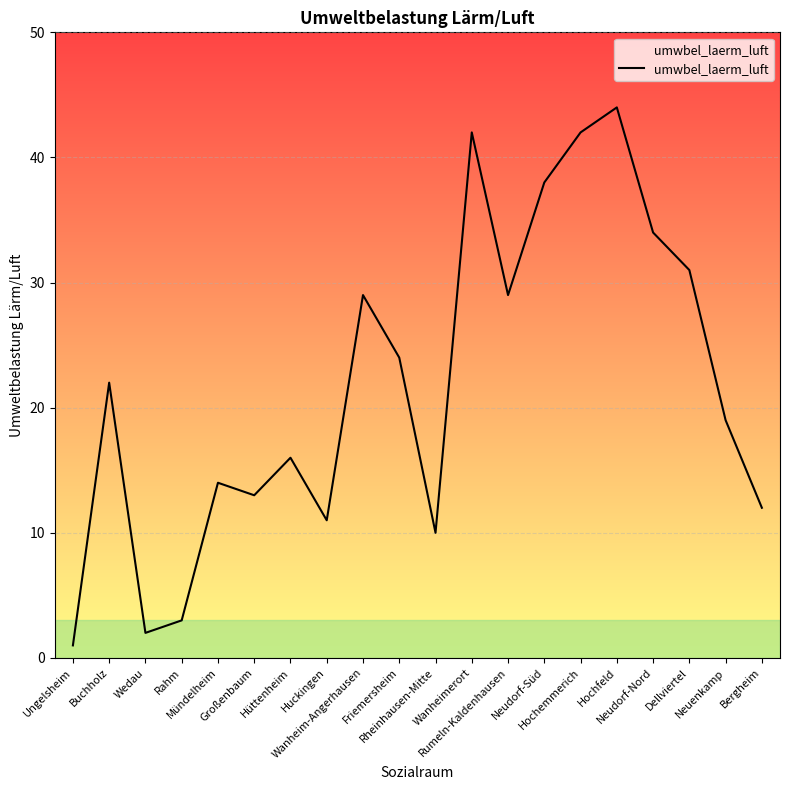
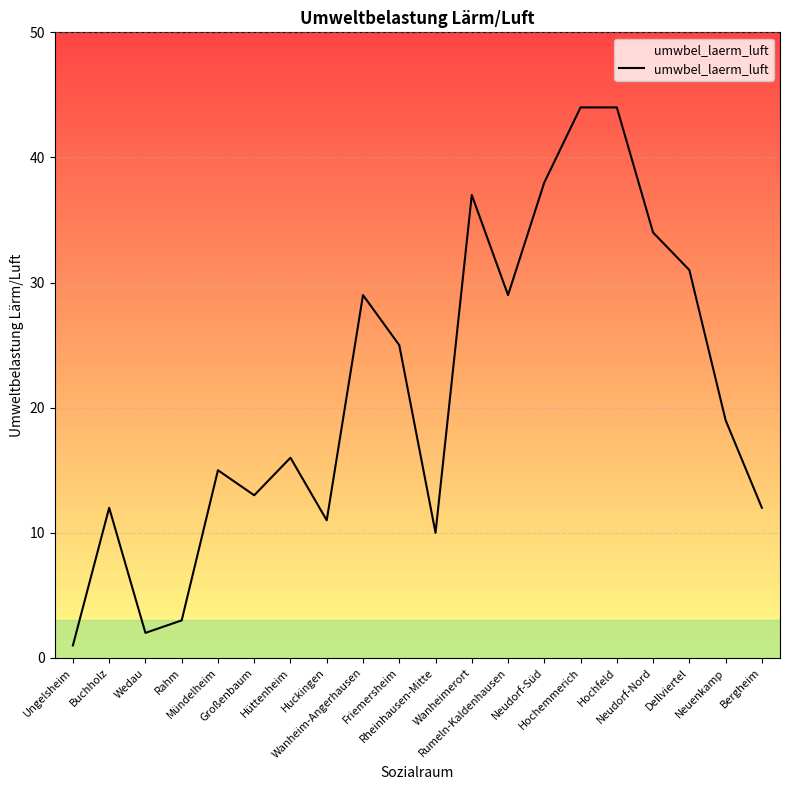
  {
-   "Buchholz": 22,
-   "Mündelheim": 14,
+   "Buchholz": 12,
+   "Mündelheim": 15,
    "Großenbaum": 13,
    "Hüttenheim": 16,
    "Huckingen": 11,
    "Wanheim-Angerhausen": 29,
-   "Friemersheim": 24,
+   "Friemersheim": 25,
    "Rheinhausen-Mitte": 10,
-   "Wanheimerort": 42,
+   "Wanheimerort": 37,
    "Rumeln-Kaldenhausen": 29,
    "Neudorf-Süd": 38,
-   "Hochemmerich": 42,
+   "Hochemmerich": 44,
    "Hochfeld": 44,
    "Neudorf-Nord": 34,
    "Dellviertel": 31,
    "Neuenkamp": 19,
    "Bergheim": 12
  }
